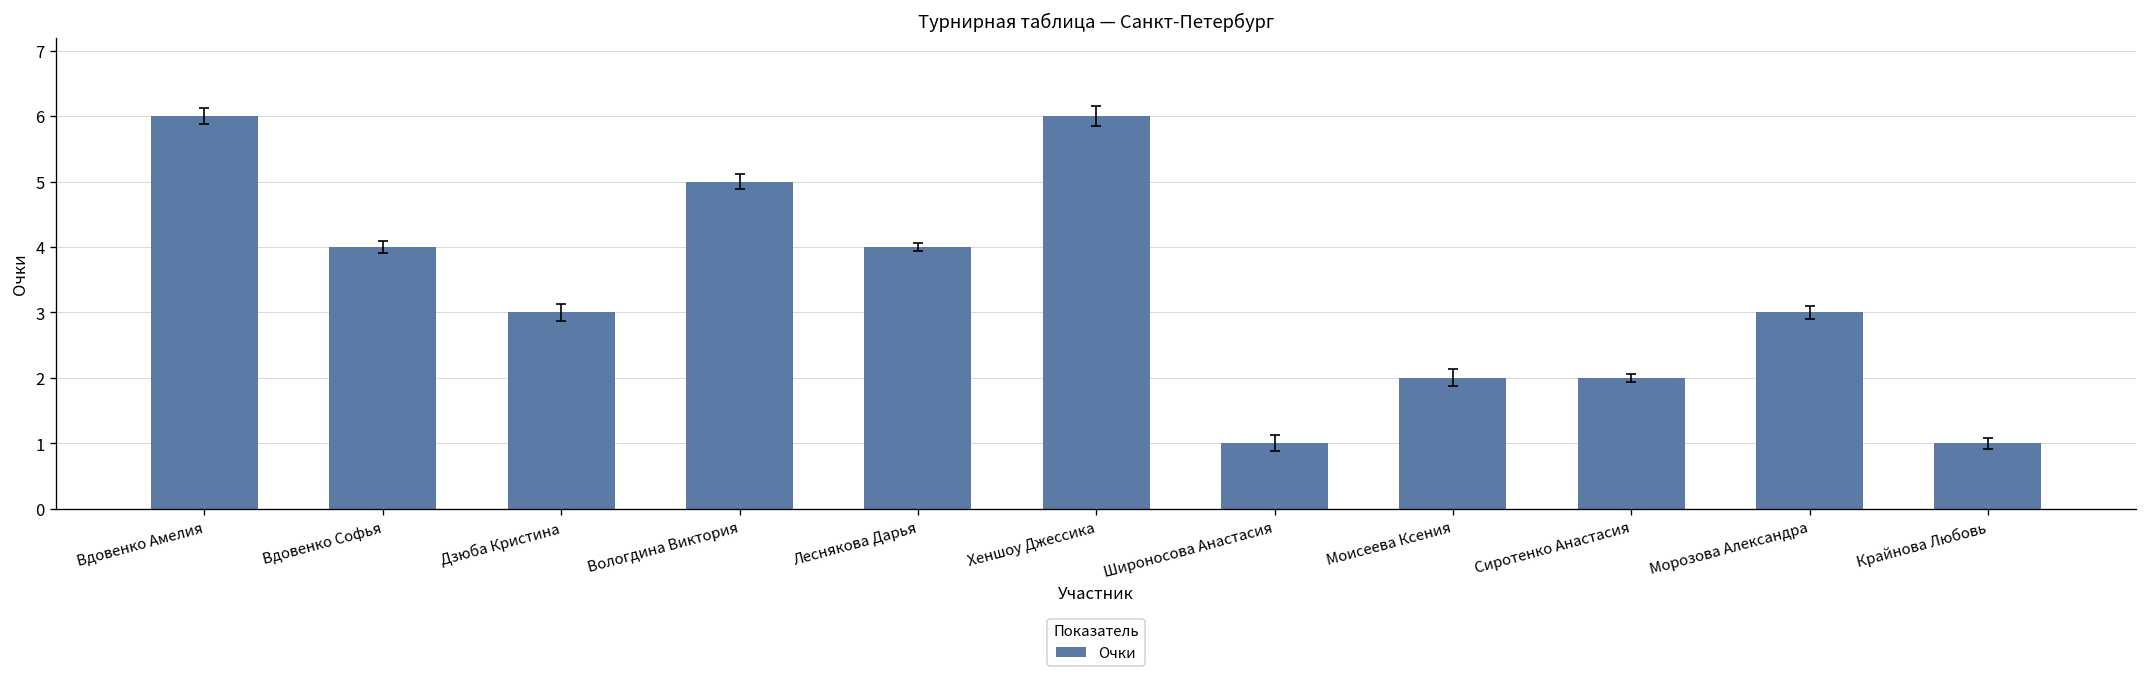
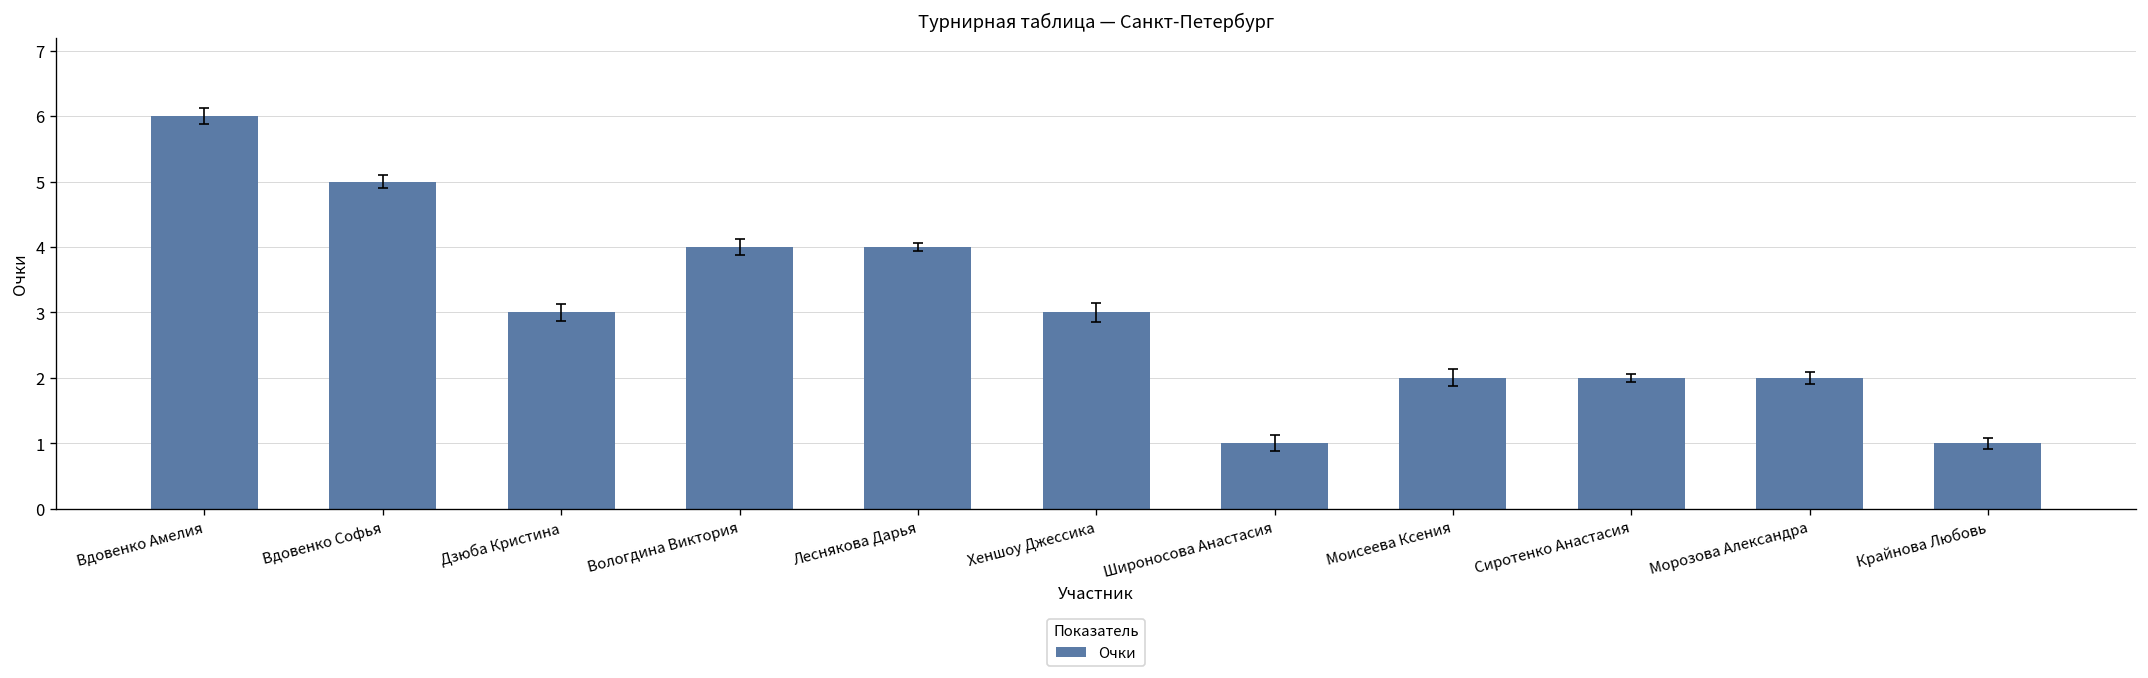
  {
    "Очки": {
      "Вдовенко Амелия": 6,
-     "Вдовенко Софья": 4,
+     "Вдовенко Софья": 5,
      "Дзюба Кристина": 3,
-     "Вологдина Виктория": 5,
+     "Вологдина Виктория": 4,
      "Леснякова Дарья": 4,
-     "Хеншоу Джессика": 6,
+     "Хеншоу Джессика": 3,
      "Широносова Анастасия": 1,
      "Моисеева Ксения": 2,
      "Сиротенко Анастасия": 2,
-     "Морозова Александра": 3,
+     "Морозова Александра": 2,
      "Крайнова Любовь": 1
    }
  }
